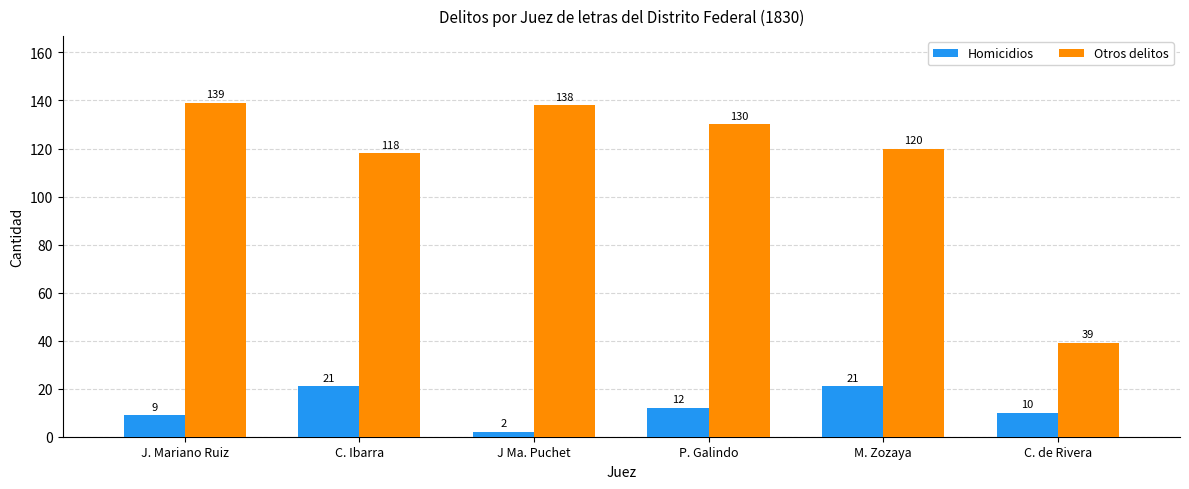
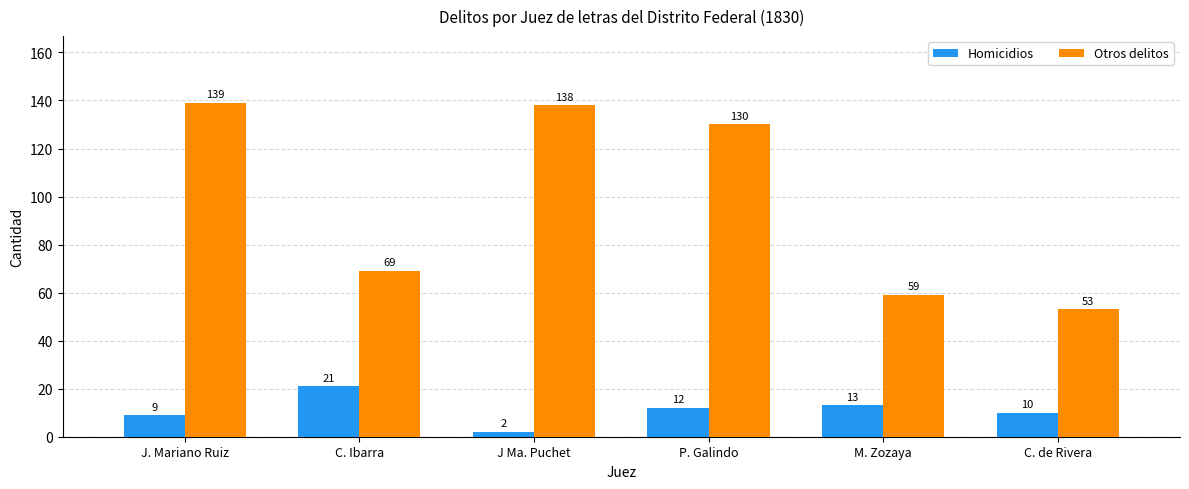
  {
    "Homicidios": {
      "J. Mariano Ruiz": 9,
      "C. Ibarra": 21,
      "J Ma. Puchet": 2,
      "P. Galindo": 12,
-     "M. Zozaya": 21,
+     "M. Zozaya": 13,
      "C. de Rivera": 10
    },
    "Otros delitos": {
      "J. Mariano Ruiz": 139,
-     "C. Ibarra": 118,
+     "C. Ibarra": 69,
      "J Ma. Puchet": 138,
      "P. Galindo": 130,
-     "M. Zozaya": 120,
-     "C. de Rivera": 39
+     "M. Zozaya": 59,
+     "C. de Rivera": 53
    }
  }
